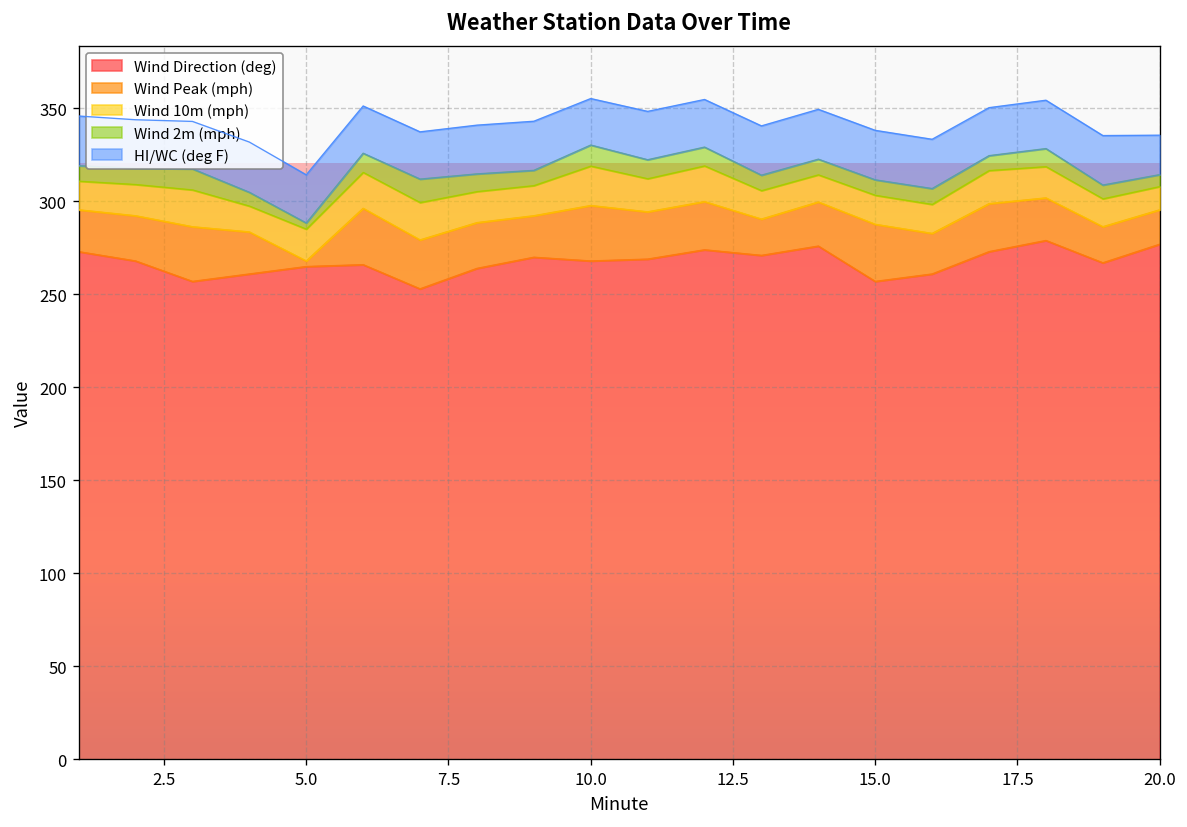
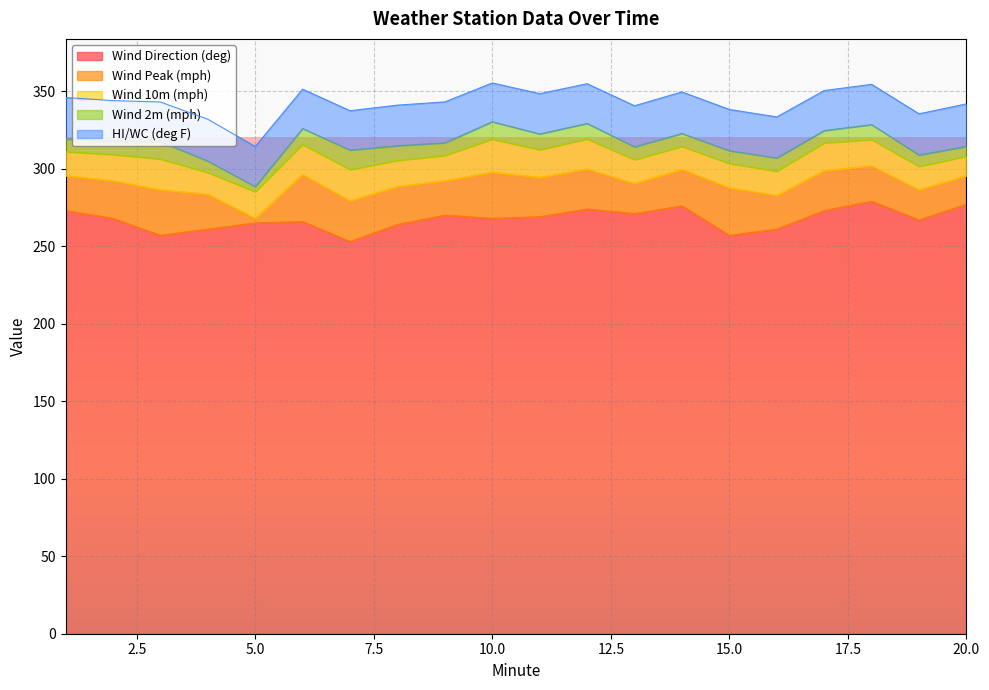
  {
    "Wind Direction (deg)": {
      "5.0": 265,
      "10.0": 268,
      "15.0": 257,
      "20.0": 277
    },
    "Wind Peak (mph)": {
      "5.0": 3,
      "10.0": 30,
      "15.0": 31,
      "20.0": 19
    },
    "Wind 10m (mph)": {
      "5.0": 17,
      "10.0": 21,
      "15.0": 16,
      "20.0": 13
    },
    "Wind 2m (mph)": {
      "5.0": 3,
      "10.0": 11,
      "15.0": 8,
      "20.0": 6
    },
    "HI/WC (deg F)": {
      "5.0": 26,
      "10.0": 25,
      "15.0": 27,
-     "20.0": 21
+     "20.0": 27
    }
  }
